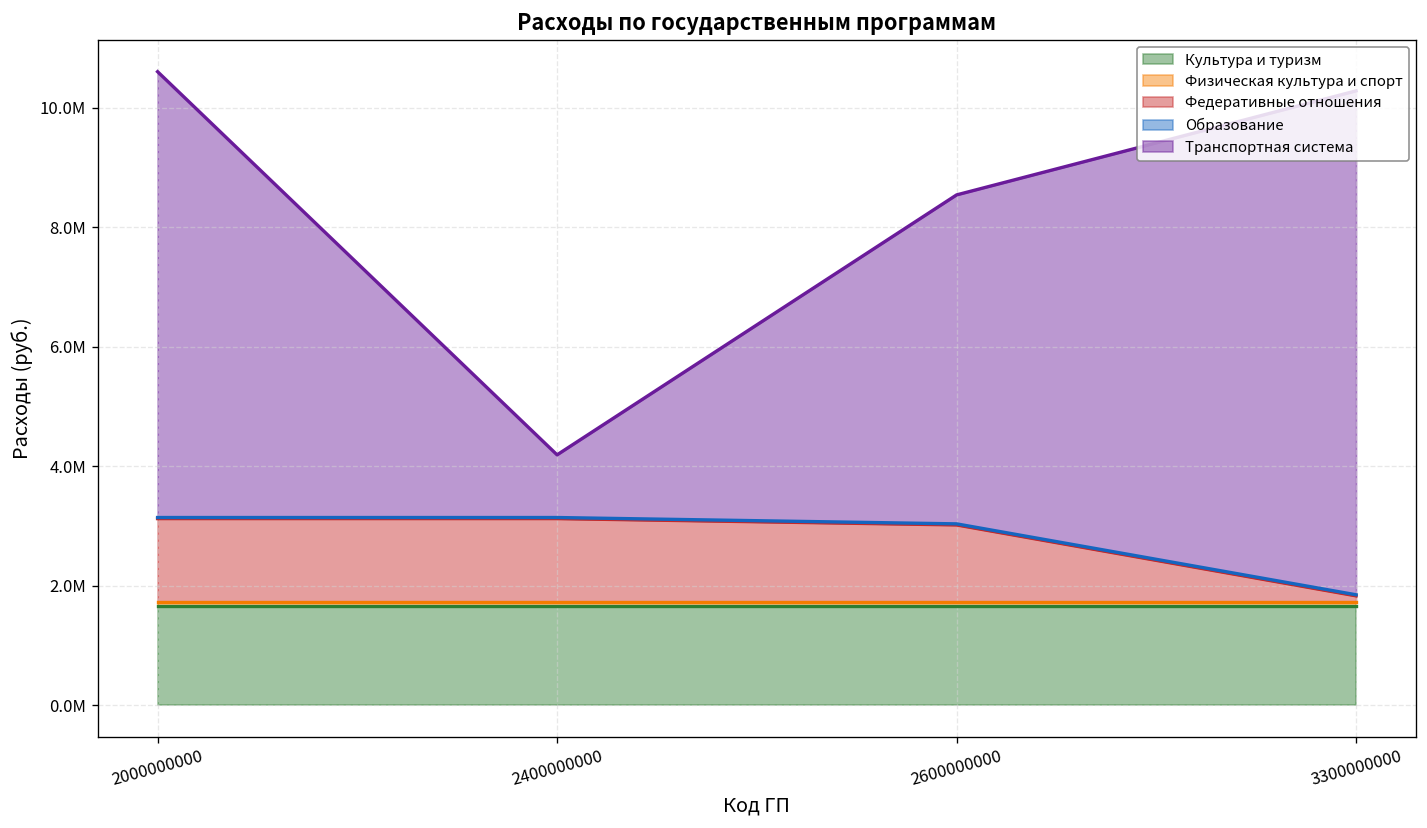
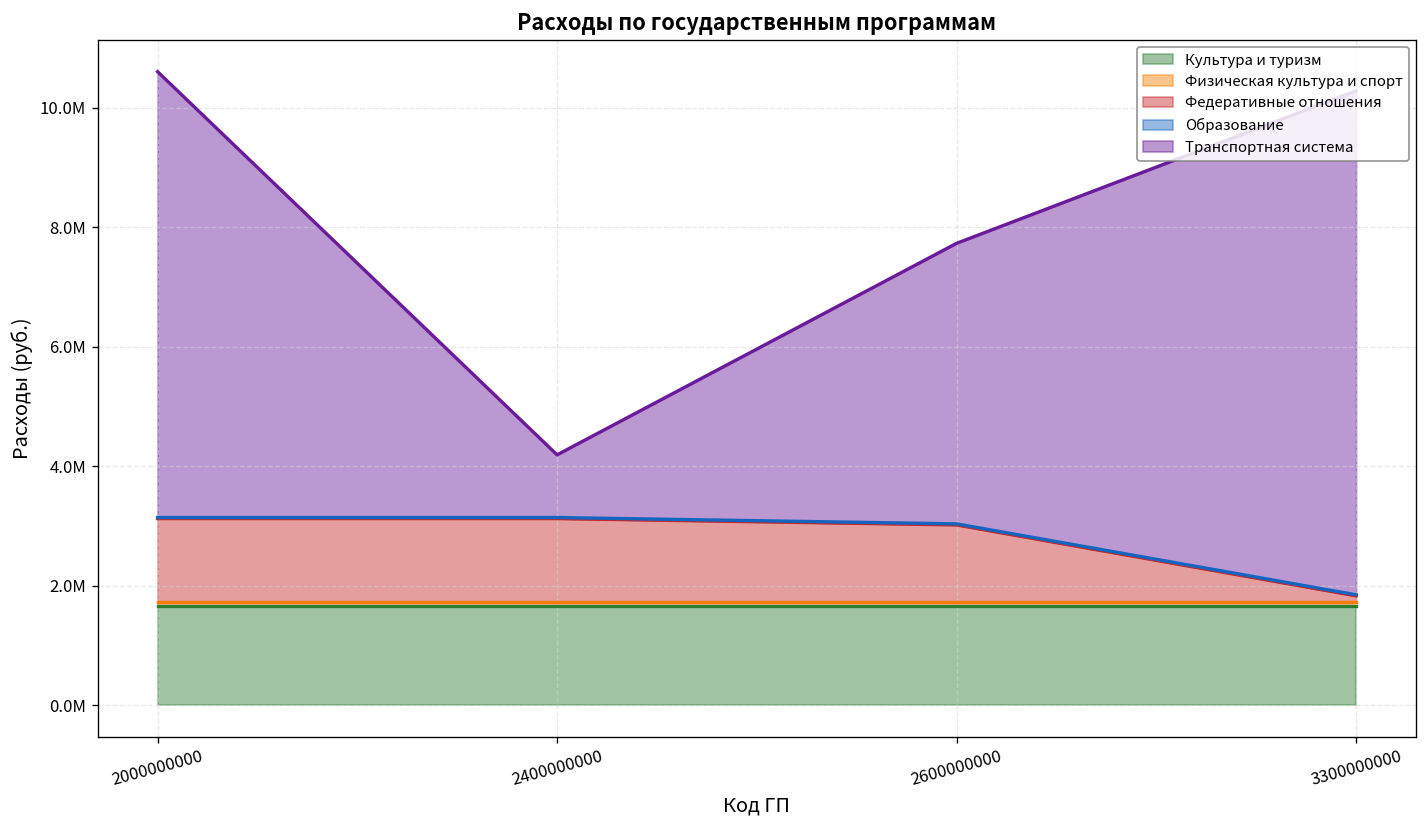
  {
    "Культура и туризм": {
      "2000000000": 1700000,
      "2400000000": 1700000,
      "2600000000": 1700000,
      "3300000000": 1700000
    },
    "Физическая культура и спорт": {
      "2000000000": 100000,
      "2400000000": 100000,
      "2600000000": 100000,
      "3300000000": 100000
    },
    "Транспортная система": {
      "2000000000": 7500000,
      "2400000000": 1000000,
-     "2600000000": 5500000
+     "2600000000": 4700000
    }
  }
